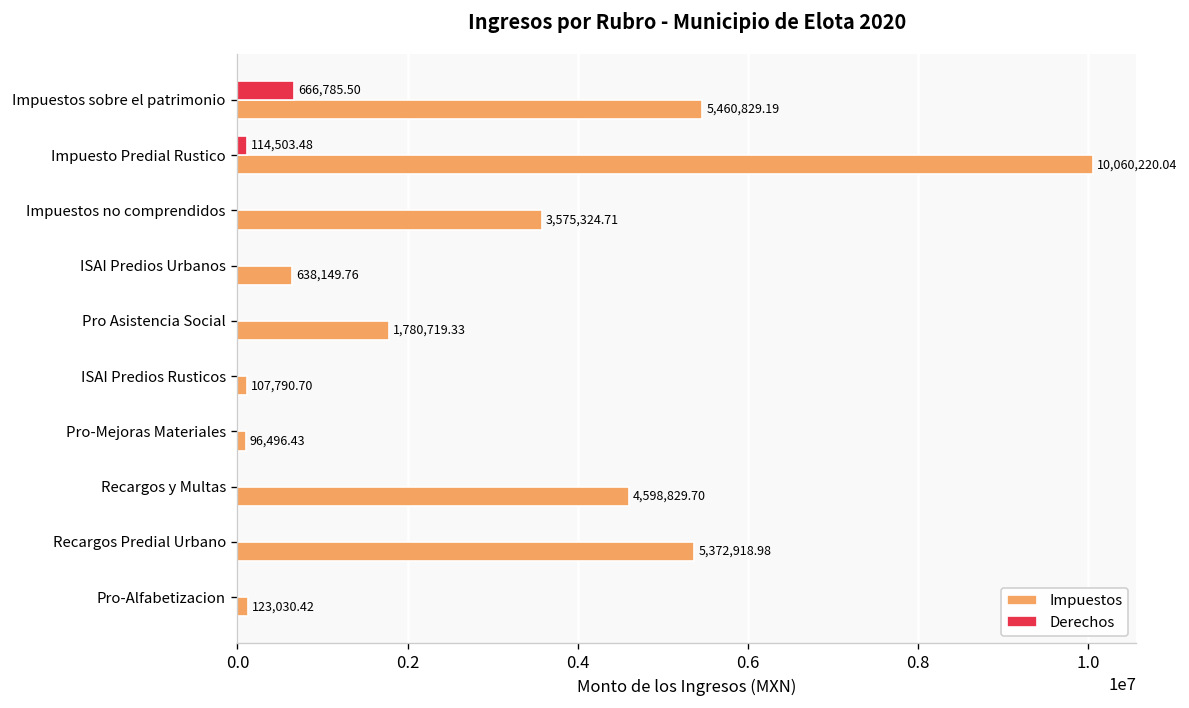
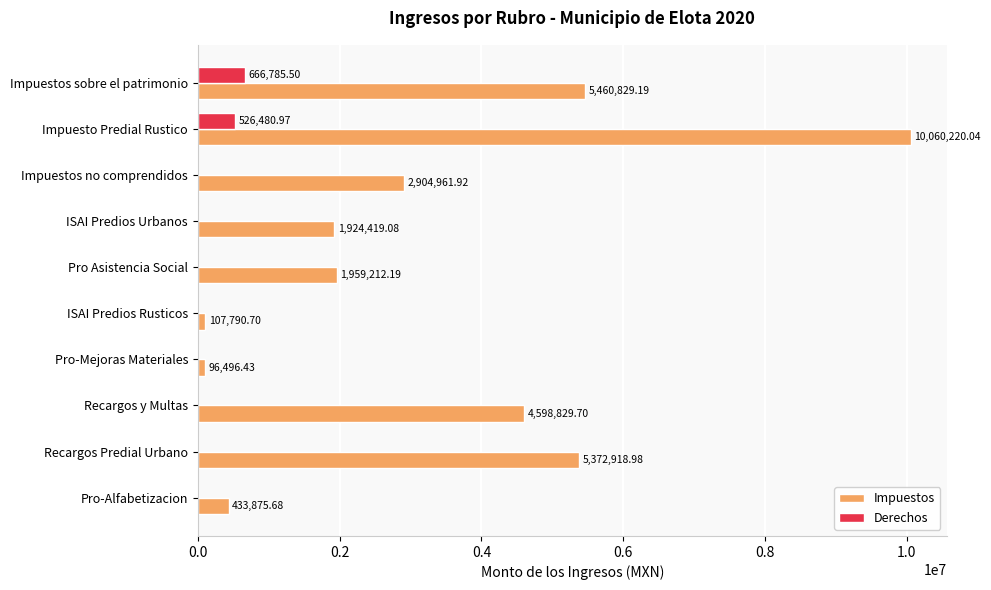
  {
    "Impuestos": {
      "Impuestos sobre el patrimonio": "5,460,829.19",
      "Impuesto Predial Rustico": "10,060,220.04",
-     "Impuestos no comprendidos": "3,575,324.71",
-     "ISAI Predios Urbanos": "638,149.76",
-     "Pro Asistencia Social": "1,780,719.33",
+     "Impuestos no comprendidos": "2,904,961.92",
+     "ISAI Predios Urbanos": "1,924,419.08",
+     "Pro Asistencia Social": "1,959,212.19",
      "ISAI Predios Rusticos": "107,790.70",
      "Pro-Mejoras Materiales": "96,496.43",
      "Recargos y Multas": "4,598,829.70",
      "Recargos Predial Urbano": "5,372,918.98",
-     "Pro-Alfabetizacion": "123,030.42"
+     "Pro-Alfabetizacion": "433,875.68"
    },
    "Derechos": {
      "Impuestos sobre el patrimonio": "666,785.50",
-     "Impuesto Predial Rustico": "114,503.48"
+     "Impuesto Predial Rustico": "526,480.97"
    }
  }
